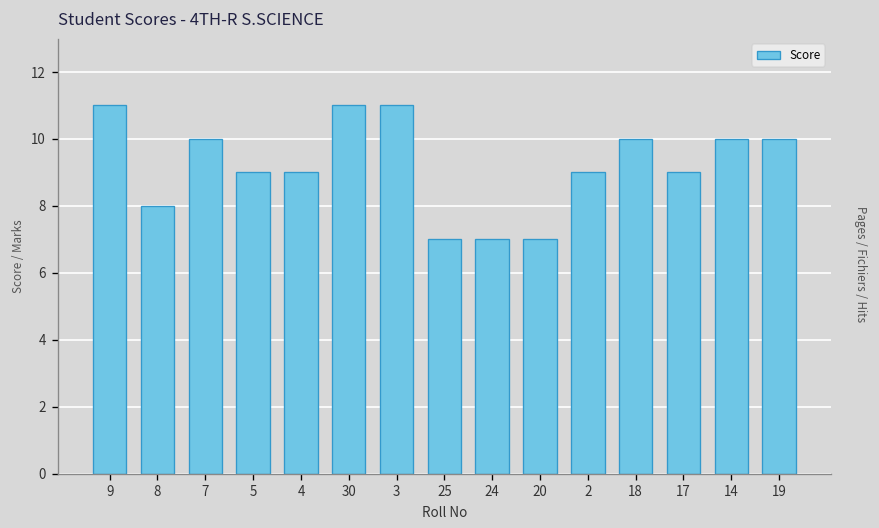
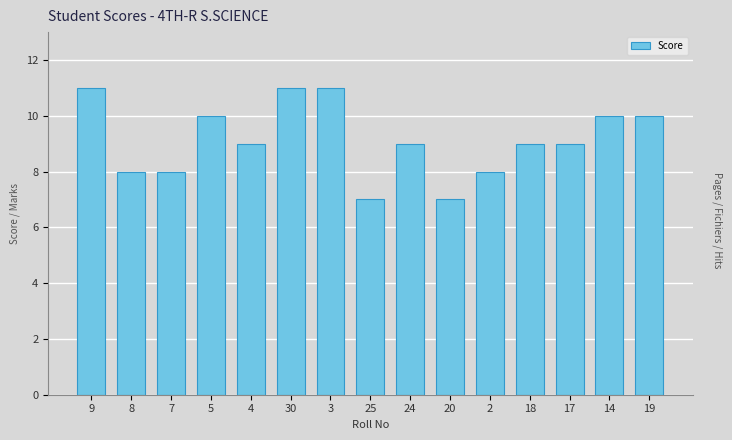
  {
    "9": 11,
    "8": 8,
-   "7": 10,
-   "5": 9,
+   "7": 8,
+   "5": 10,
    "4": 9,
    "30": 11,
    "3": 11,
    "25": 7,
-   "24": 7,
+   "24": 9,
    "20": 7,
-   "2": 9,
-   "18": 10,
+   "2": 8,
+   "18": 9,
    "17": 9,
    "14": 10,
    "19": 10
  }
